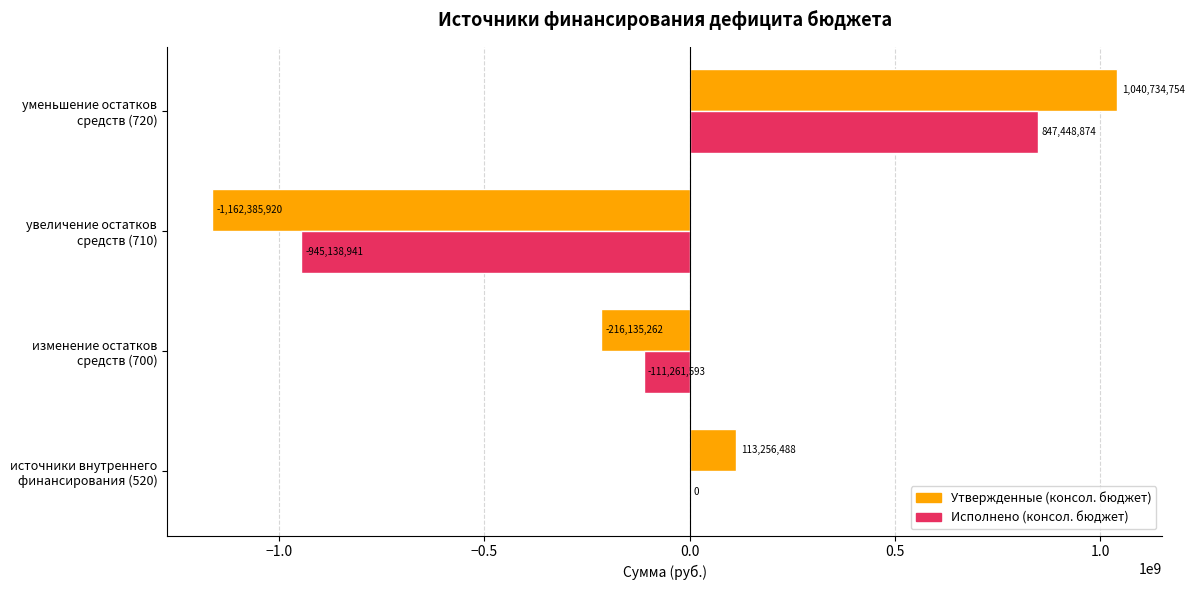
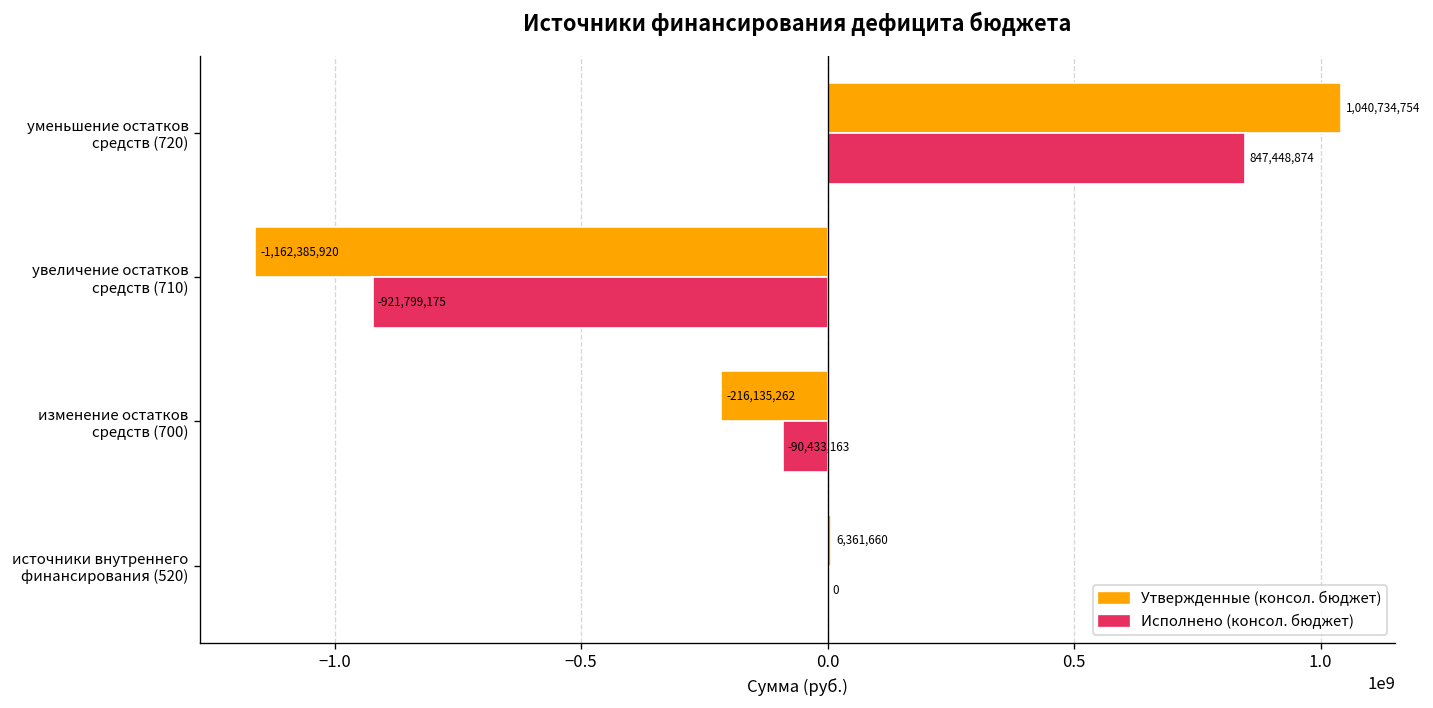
  {
    "Утвержденные (консол. бюджет)": {
      "уменьшение остатков средств (720)": "1,040,734,754",
      "увеличение остатков средств (710)": "-1,162,385,920",
      "изменение остатков средств (700)": "-216,135,262",
-     "источники внутреннего финансирования (520)": "113,256,488"
+     "источники внутреннего финансирования (520)": "6,361,660"
    },
    "Исполнено (консол. бюджет)": {
      "уменьшение остатков средств (720)": "847,448,874",
-     "увеличение остатков средств (710)": "-945,138,941",
-     "изменение остатков средств (700)": "-111,261,593",
+     "увеличение остатков средств (710)": "-921,799,175",
+     "изменение остатков средств (700)": "-90,433,163",
      "источники внутреннего финансирования (520)": "0"
    }
  }
